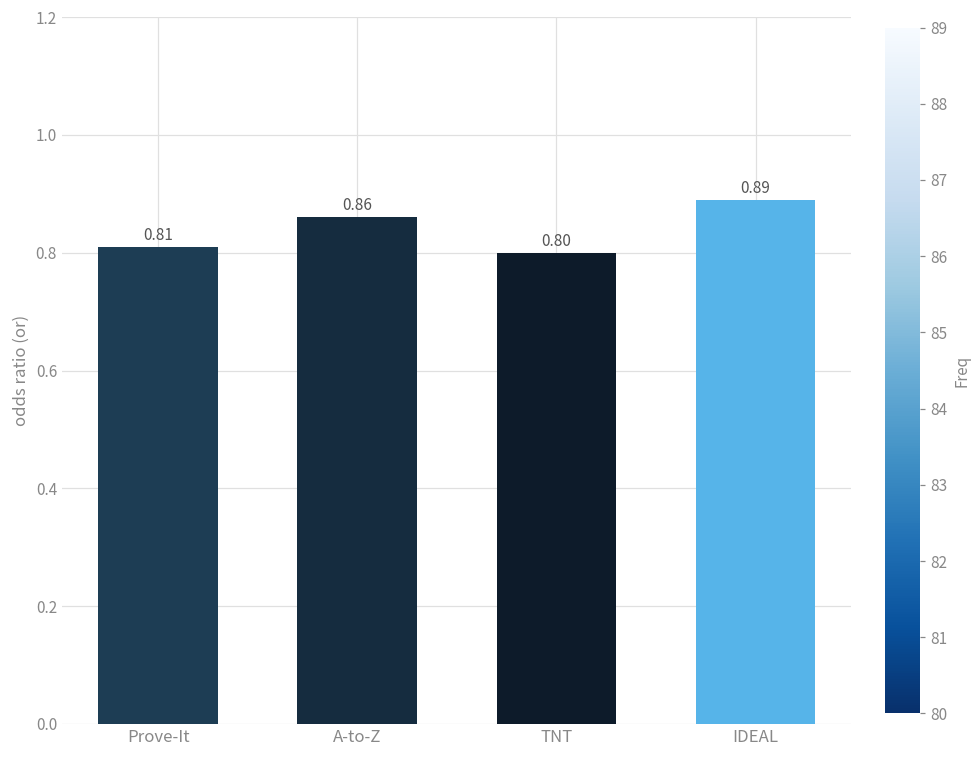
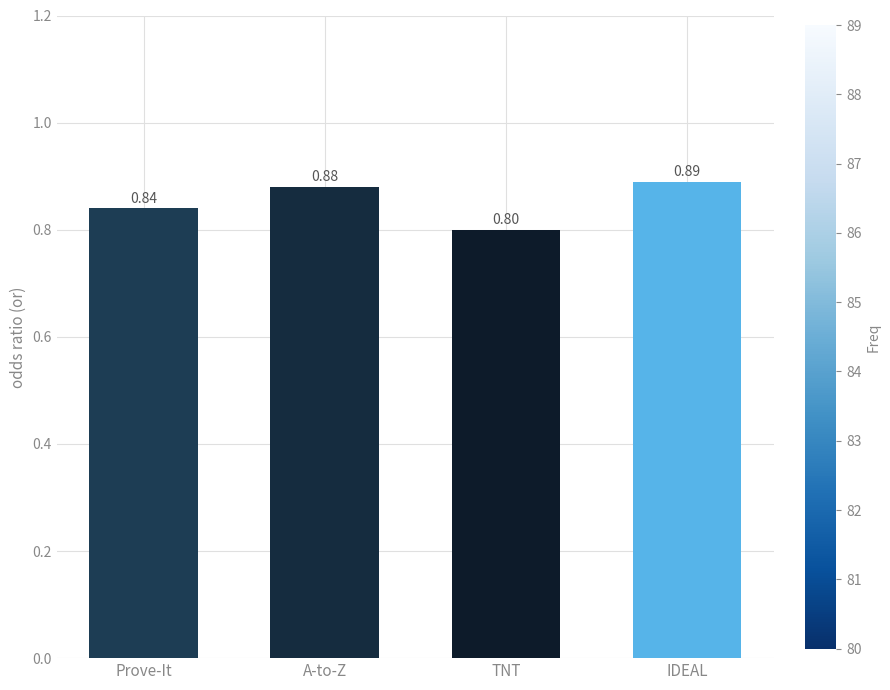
  {
-   "Prove-It": 0.81,
-   "A-to-Z": 0.86,
+   "Prove-It": 0.84,
+   "A-to-Z": 0.88,
    "TNT": 0.80,
    "IDEAL": 0.89
  }
